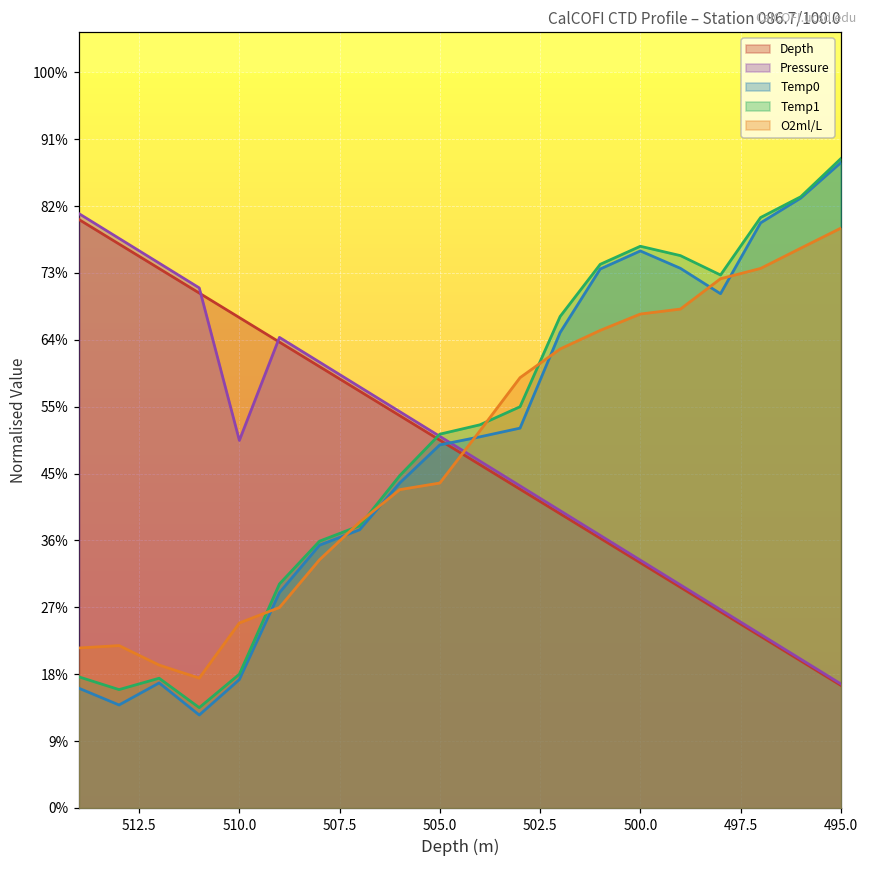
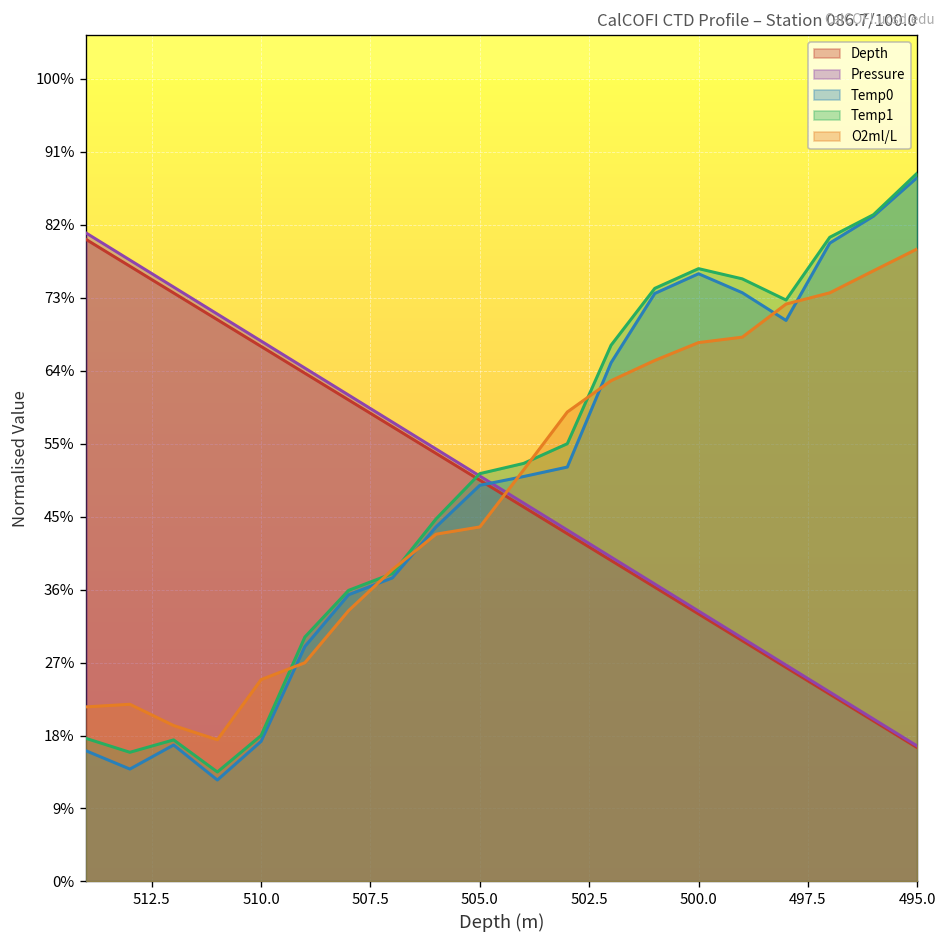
  {
    "Pressure": {
-     "510.0": "50%"
+     "510.0": "67%"
    }
  }
